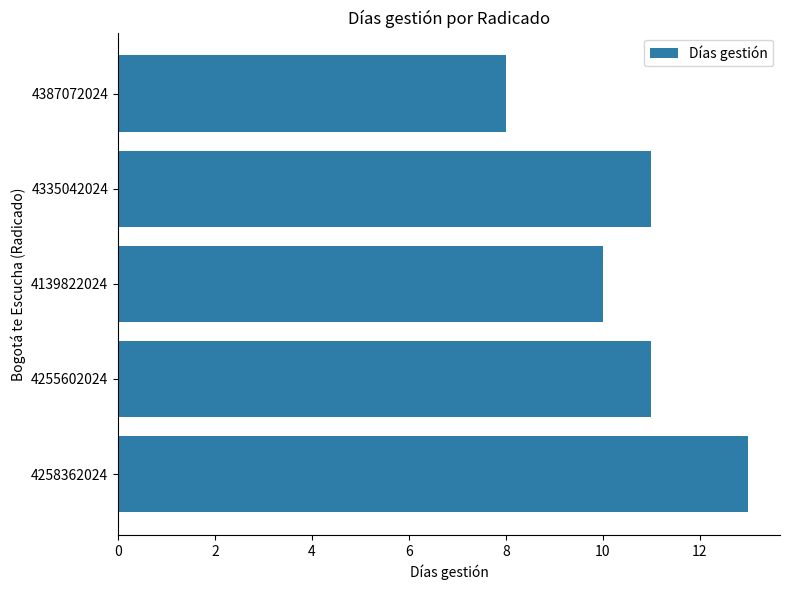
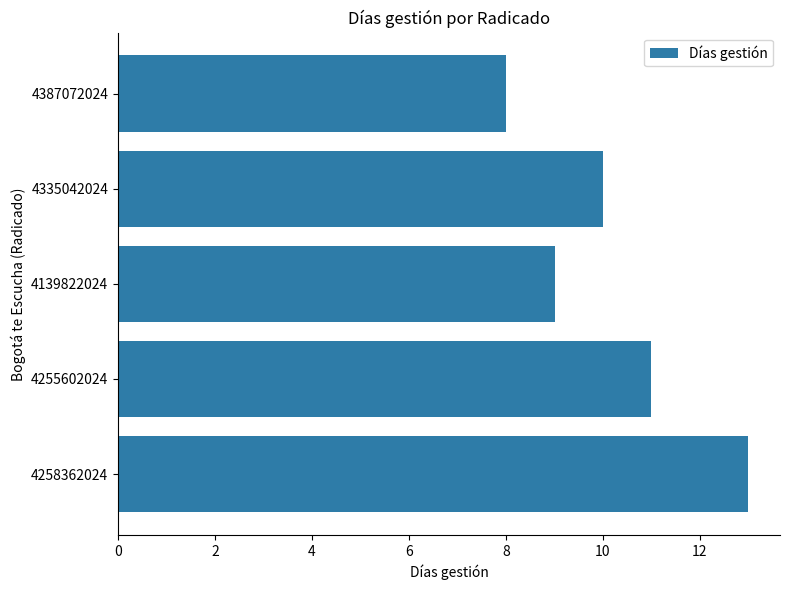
  {
    "4387072024": 8,
-   "4335042024": 11,
-   "4139822024": 10,
+   "4335042024": 10,
+   "4139822024": 9,
    "4255602024": 11,
    "4258362024": 13
  }
